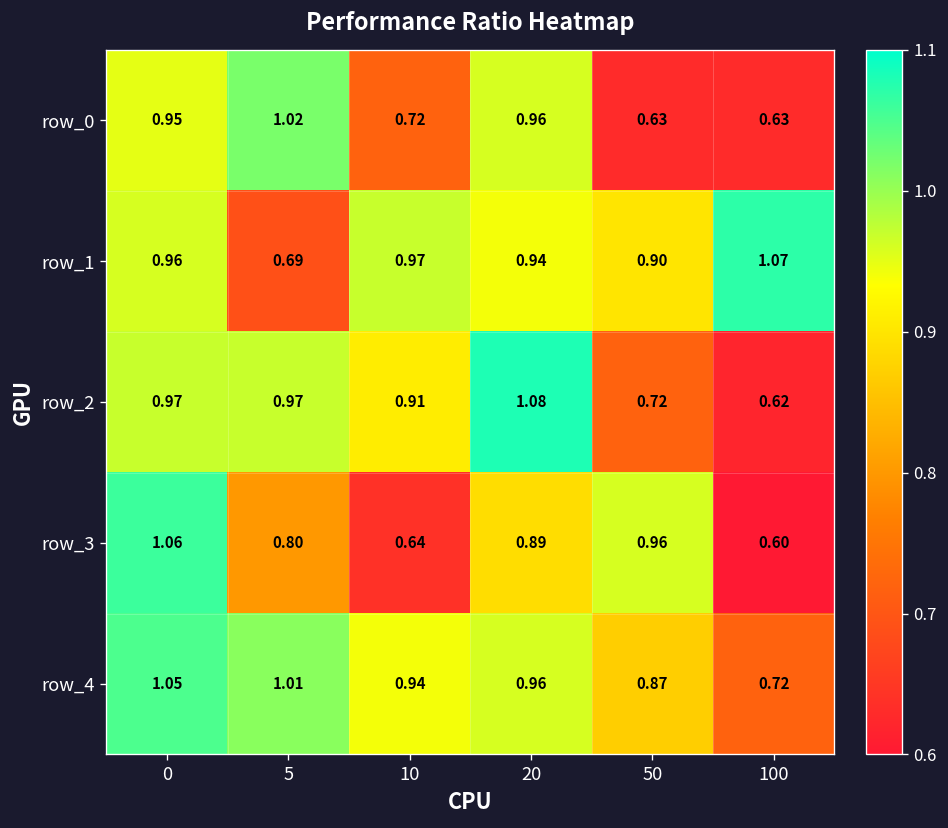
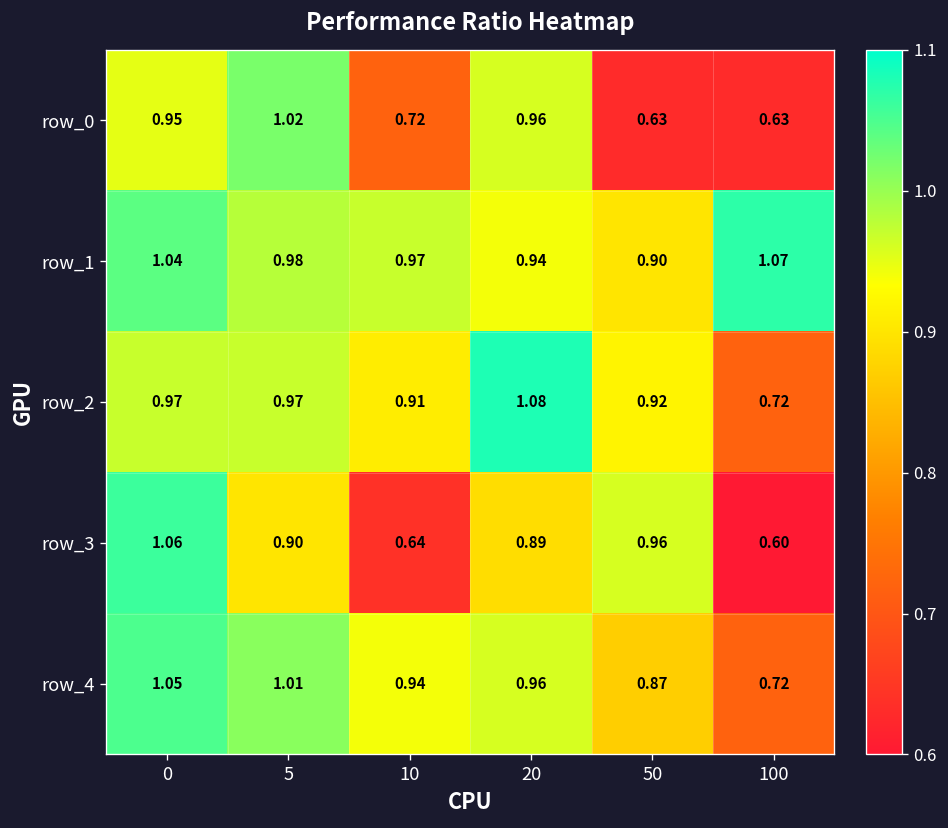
  {
    "row_0": {
      "0": 0.95,
      "5": 1.02,
      "10": 0.72,
      "20": 0.96,
      "50": 0.63,
      "100": 0.63
    },
    "row_1": {
-     "0": 0.96,
-     "5": 0.69,
+     "0": 1.04,
+     "5": 0.98,
      "10": 0.97,
      "20": 0.94,
      "50": 0.90,
      "100": 1.07
    },
    "row_2": {
      "0": 0.97,
      "5": 0.97,
      "10": 0.91,
      "20": 1.08,
-     "50": 0.72,
-     "100": 0.62
+     "50": 0.92,
+     "100": 0.72
    },
    "row_3": {
      "0": 1.06,
-     "5": 0.80,
+     "5": 0.90,
      "10": 0.64,
      "20": 0.89,
      "50": 0.96,
      "100": 0.60
    },
    "row_4": {
      "0": 1.05,
      "5": 1.01,
      "10": 0.94,
      "20": 0.96,
      "50": 0.87,
      "100": 0.72
    }
  }
